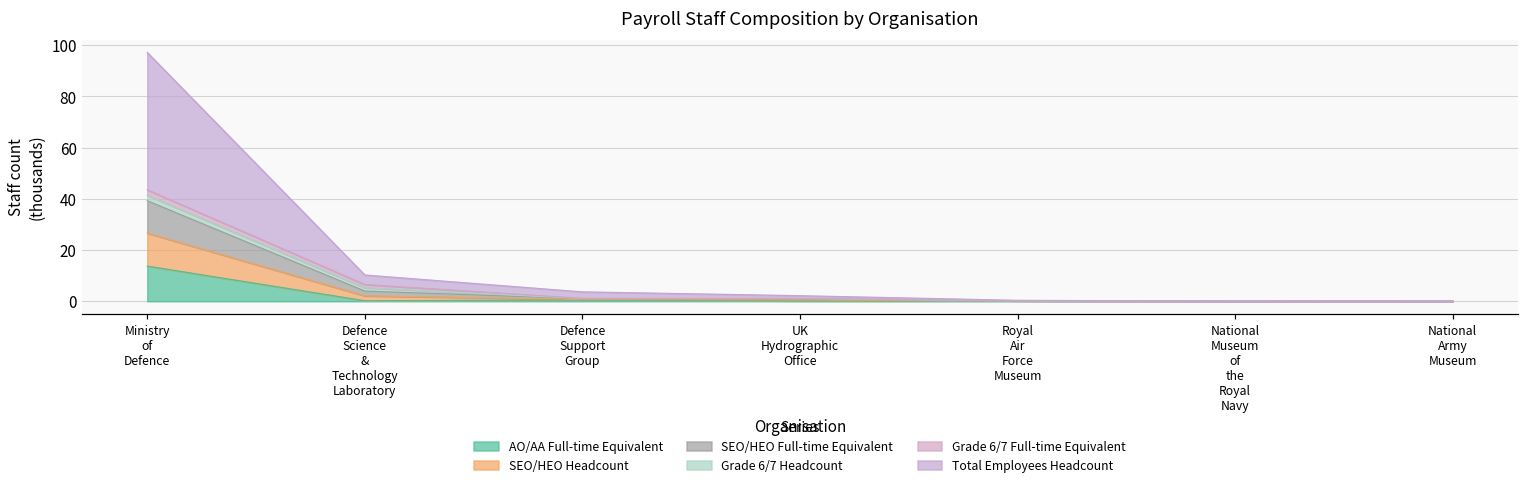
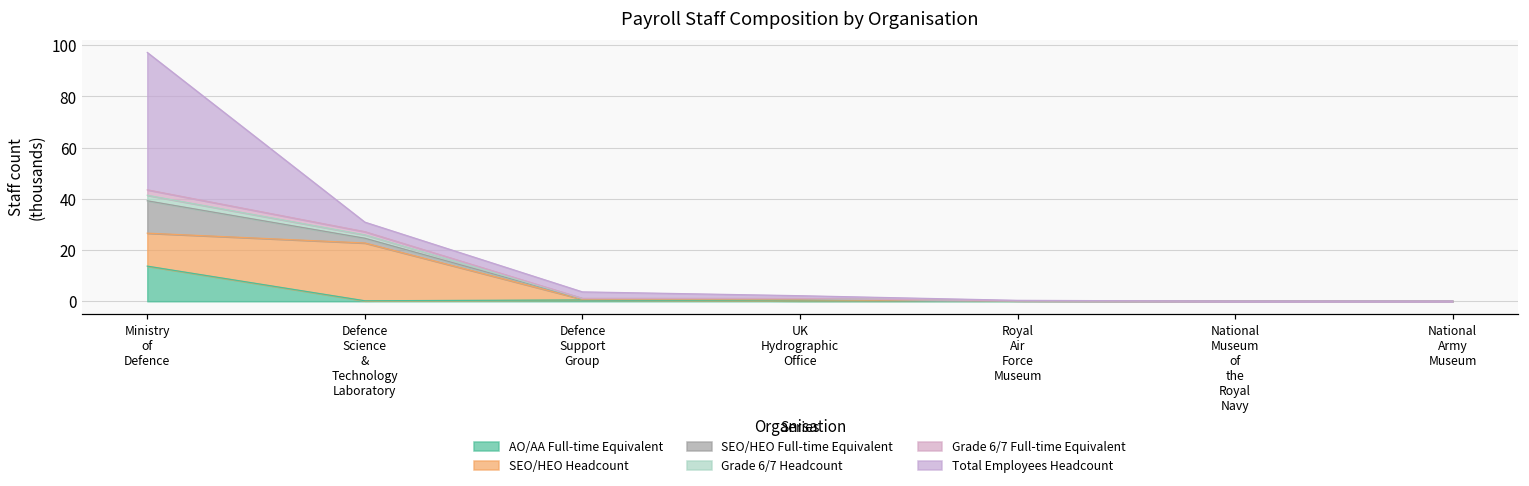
  {
    "AO/AA Full-time Equivalent": {
      "Ministry of Defence": 14,
      "Defence Science & Technology Laboratory": 0
    },
    "SEO/HEO Headcount": {
      "Ministry of Defence": 13,
-     "Defence Science & Technology Laboratory": 2
+     "Defence Science & Technology Laboratory": 23
    },
    "SEO/HEO Full-time Equivalent": {
      "Ministry of Defence": 13,
      "Defence Science & Technology Laboratory": 2
    }
  }
